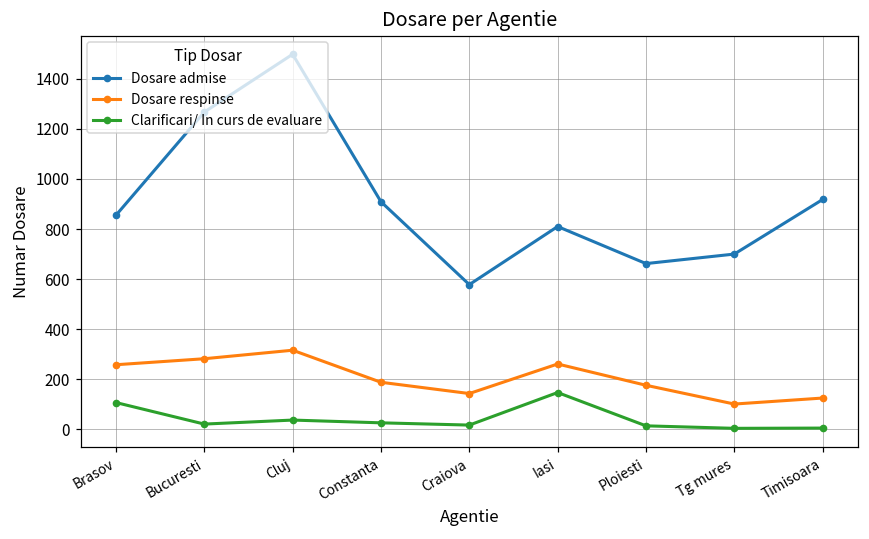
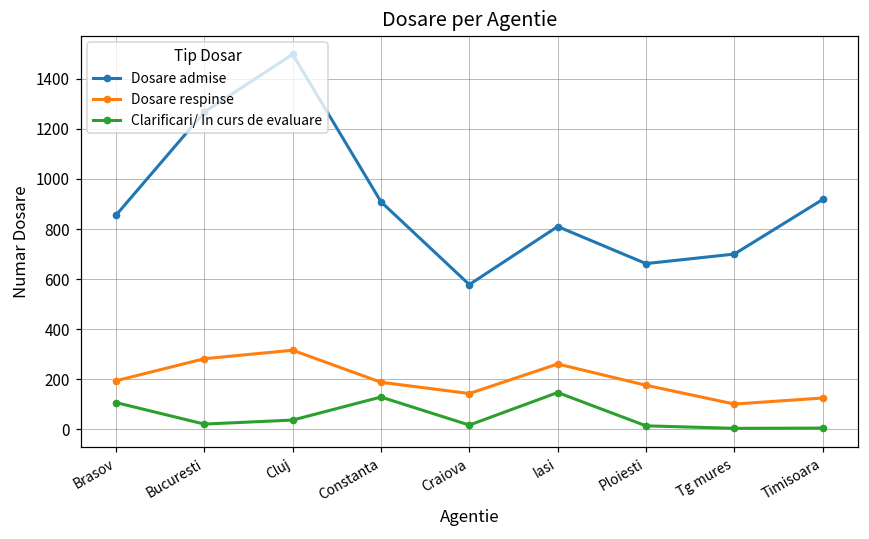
  {
    "Dosare admise": {
      "Brasov": 860,
      "Constanta": 910,
      "Craiova": 580,
      "Iasi": 810,
      "Ploiesti": 660,
      "Tg mures": 700,
      "Timisoara": 920
    },
    "Dosare respinse": {
-     "Brasov": 260,
+     "Brasov": 190,
      "Bucuresti": 280,
      "Cluj": 320,
      "Constanta": 190,
      "Craiova": 140,
      "Iasi": 260,
      "Ploiesti": 180,
      "Tg mures": 100,
      "Timisoara": 130
    },
    "Clarificari/ In curs de evaluare": {
      "Brasov": 110,
      "Bucuresti": 20,
      "Cluj": 40,
-     "Constanta": 30,
+     "Constanta": 130,
      "Craiova": 20,
      "Iasi": 150,
      "Ploiesti": 10,
      "Tg mures": 0,
      "Timisoara": 10
    }
  }
